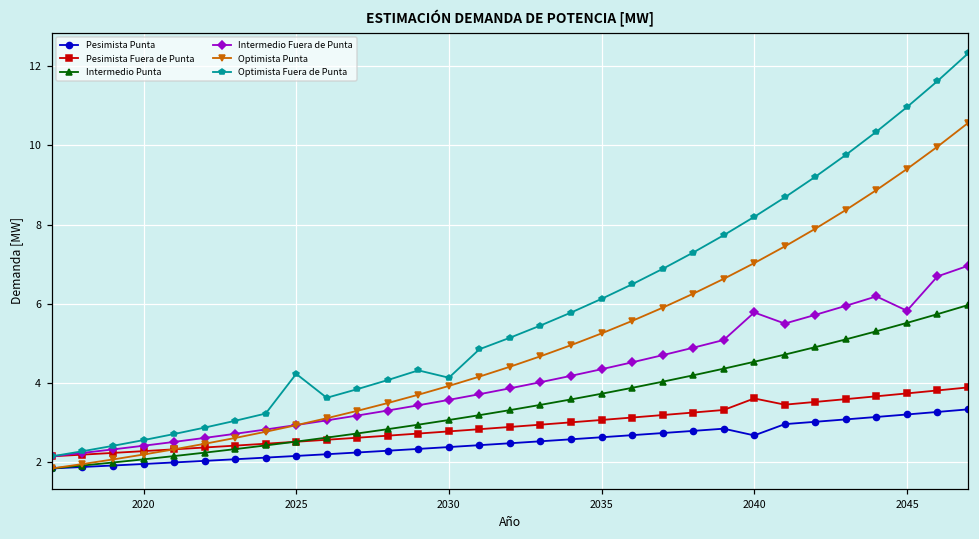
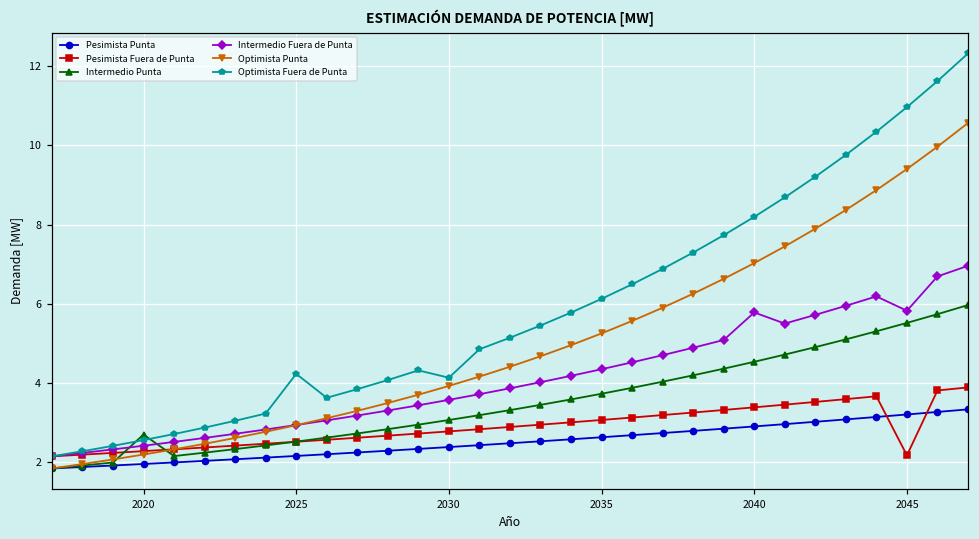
  {
    "Pesimista Punta": {
      "2020": 2.0,
      "2025": 2.2,
      "2030": 2.4,
      "2035": 2.6,
-     "2040": 2.7,
+     "2040": 2.9,
      "2045": 3.2
    },
    "Pesimista Fuera de Punta": {
      "2020": 2.3,
      "2030": 2.8,
      "2035": 3.1,
-     "2040": 3.6,
-     "2045": 3.7
+     "2040": 3.4,
+     "2045": 2.2
    },
    "Intermedio Punta": {
-     "2020": 2.1,
+     "2020": 2.7,
      "2030": 3.1,
      "2035": 3.7,
      "2040": 4.5,
      "2045": 5.5
    },
    "Intermedio Fuera de Punta": {
      "2020": 2.4,
      "2030": 3.6,
      "2035": 4.3,
      "2040": 5.8,
      "2045": 5.8
    },
    "Optimista Punta": {
      "2020": 2.2,
      "2030": 3.9,
      "2035": 5.2,
      "2040": 7.0,
      "2045": 9.4
    },
    "Optimista Fuera de Punta": {
      "2020": 2.6,
      "2025": 4.2,
      "2030": 4.1,
      "2035": 6.1,
      "2040": 8.2,
      "2045": 11.0
    }
  }
